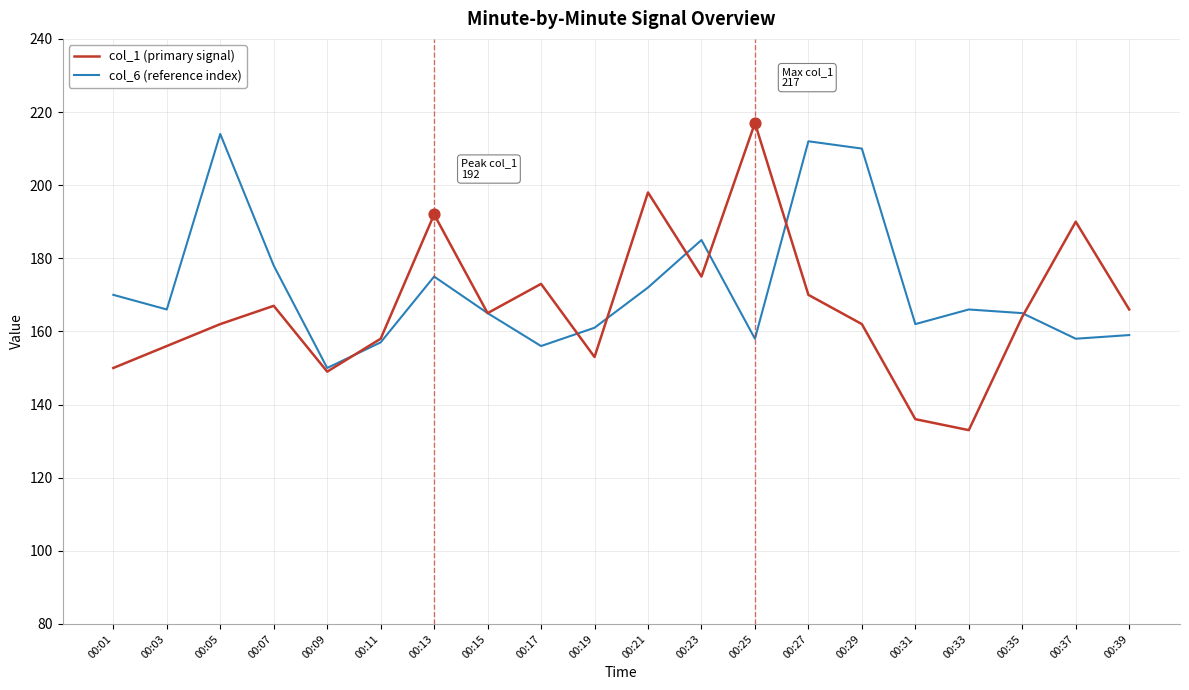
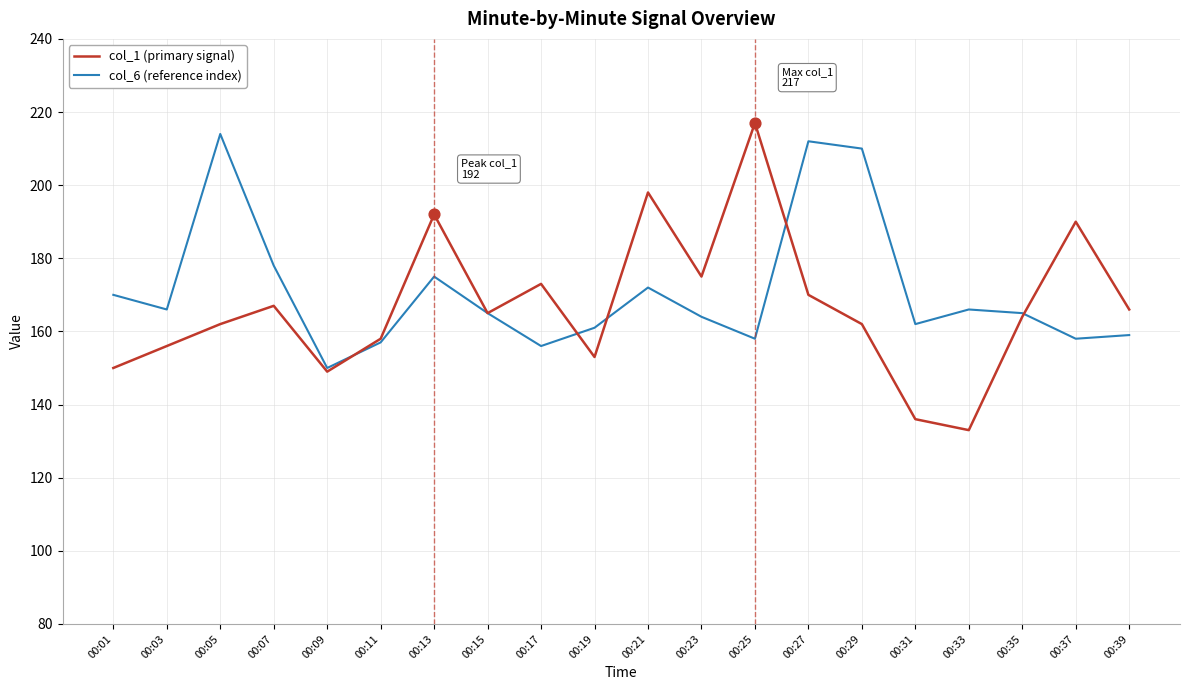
  {
    "col_6 (reference index)": {
      "00:01": 170,
      "00:03": 166,
      "00:05": 214,
      "00:07": 178,
      "00:09": 150,
      "00:11": 157,
      "00:13": 175,
      "00:17": 156,
      "00:19": 161,
      "00:21": 172,
-     "00:23": 185,
+     "00:23": 164,
      "00:25": 158,
      "00:27": 212,
      "00:29": 210,
      "00:31": 162,
      "00:33": 166,
      "00:35": 165,
      "00:37": 158,
      "00:39": 159
    }
  }
